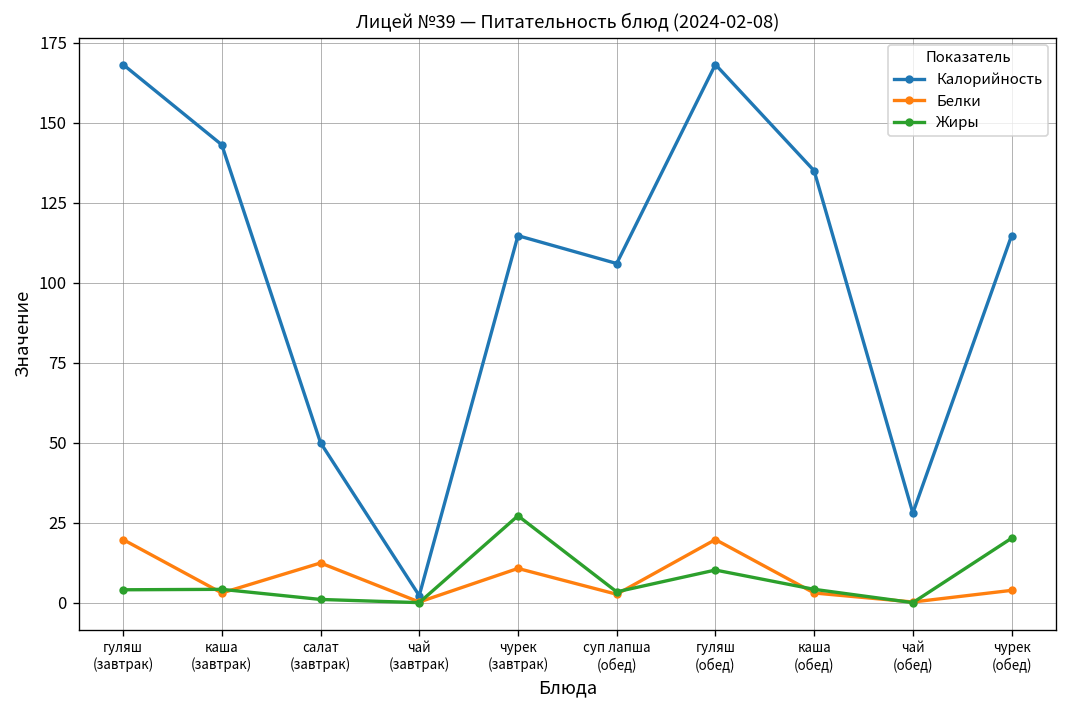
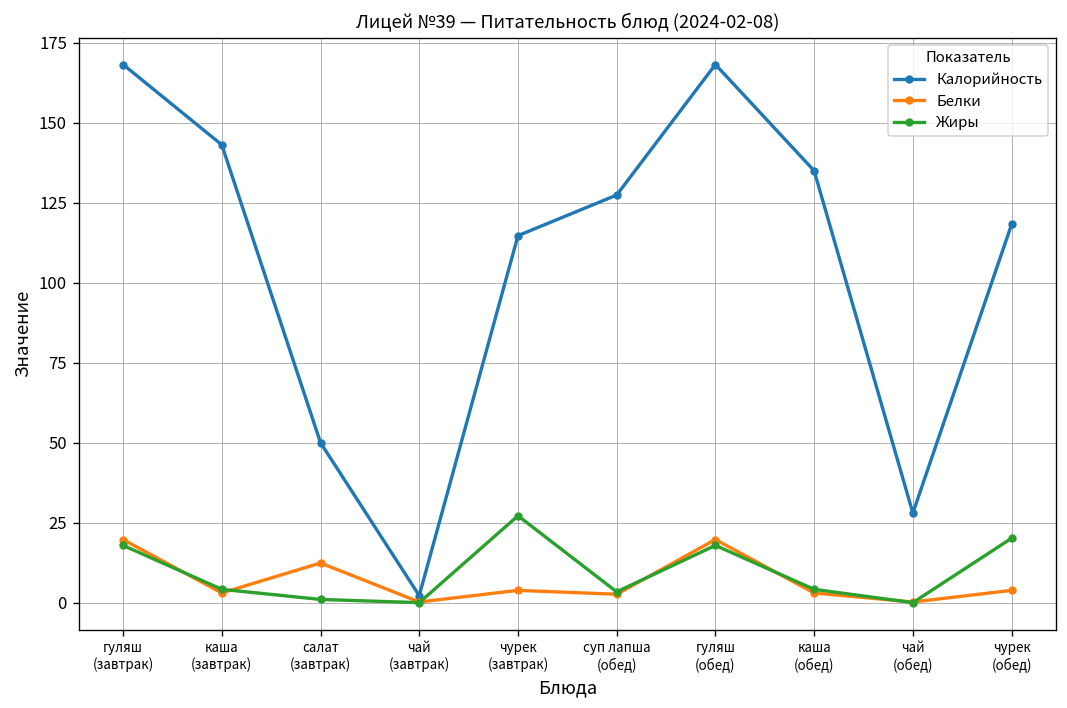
  {
    "Калорийность": {
      "гуляш (завтрак)": 168,
      "каша (завтрак)": 143,
      "салат (завтрак)": 50,
      "чай (завтрак)": 2,
      "чурек (завтрак)": 115,
-     "суп лапша (обед)": 106,
+     "суп лапша (обед)": 127,
      "гуляш (обед)": 168,
      "каша (обед)": 135,
      "чай (обед)": 28,
-     "чурек (обед)": 115
+     "чурек (обед)": 118
    },
    "Белки": {
      "гуляш (завтрак)": 20,
      "каша (завтрак)": 3,
      "салат (завтрак)": 12,
-     "чурек (завтрак)": 11,
+     "чурек (завтрак)": 4,
      "гуляш (обед)": 20,
      "каша (обед)": 3,
      "чурек (обед)": 4
    },
    "Жиры": {
-     "гуляш (завтрак)": 4,
+     "гуляш (завтрак)": 18,
      "каша (завтрак)": 4,
      "салат (завтрак)": 1,
      "чурек (завтрак)": 27,
-     "гуляш (обед)": 10,
+     "гуляш (обед)": 18,
      "каша (обед)": 4,
      "чурек (обед)": 20
    }
  }
